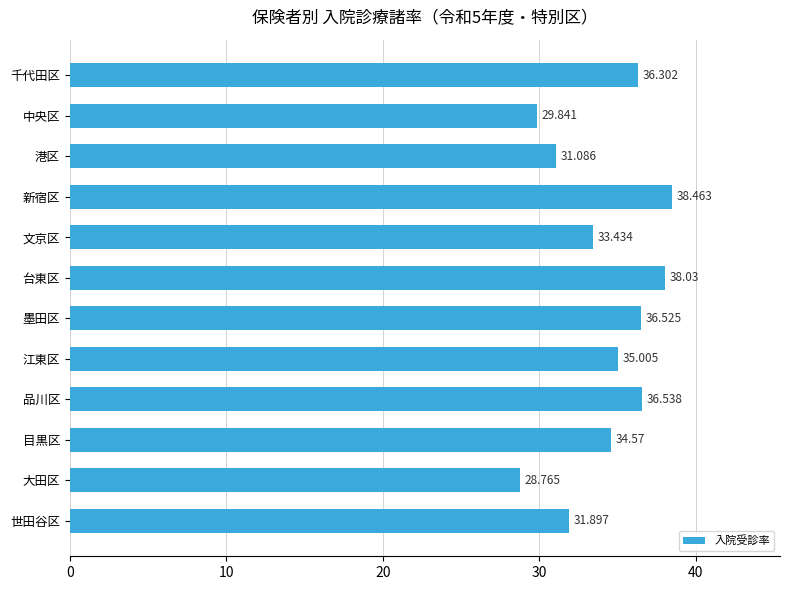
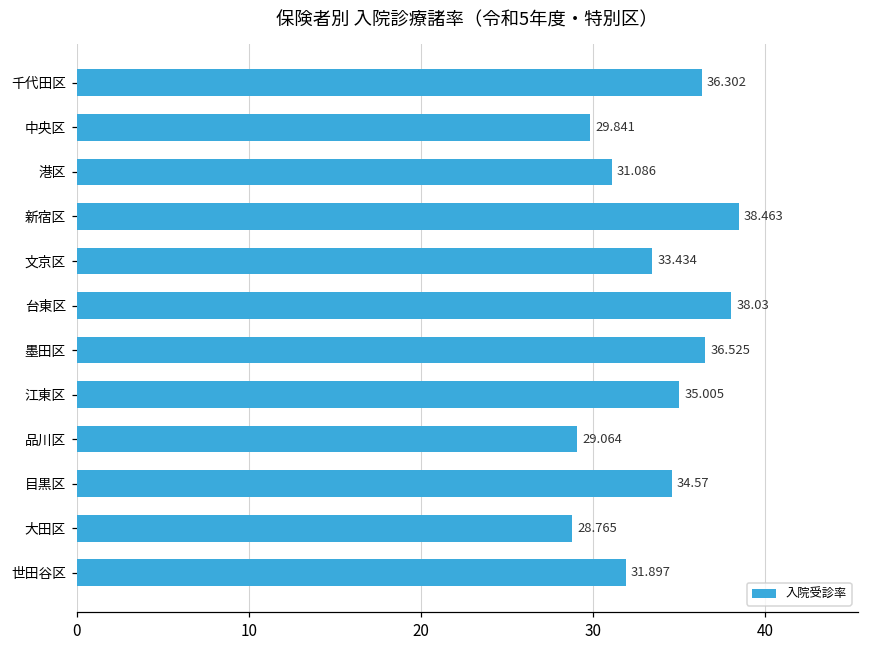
  {
    "千代田区": 36.302,
    "中央区": 29.841,
    "港区": 31.086,
    "新宿区": 38.463,
    "文京区": 33.434,
    "台東区": 38.03,
    "墨田区": 36.525,
    "江東区": 35.005,
-   "品川区": 36.538,
+   "品川区": 29.064,
    "目黒区": 34.57,
    "大田区": 28.765,
    "世田谷区": 31.897
  }
